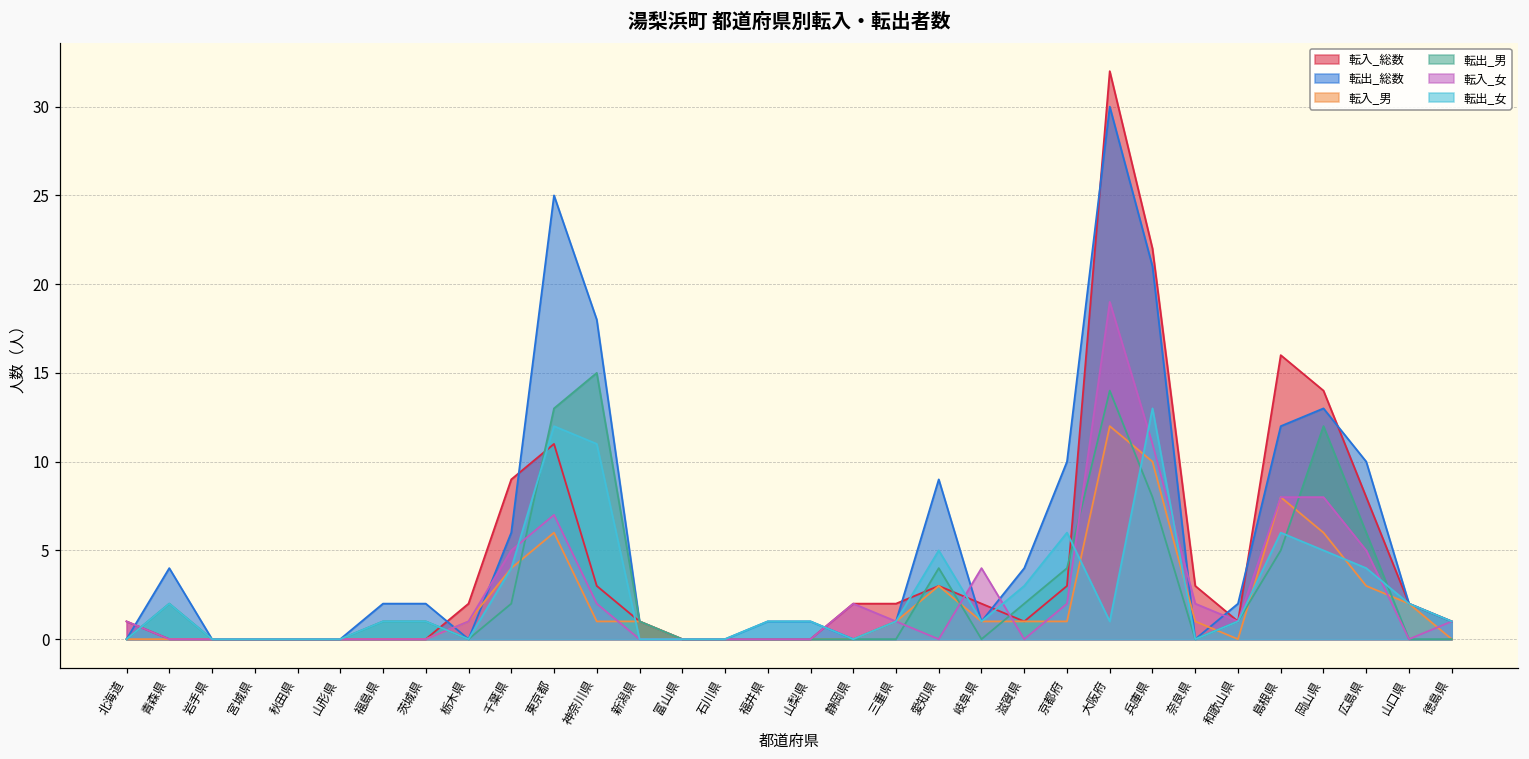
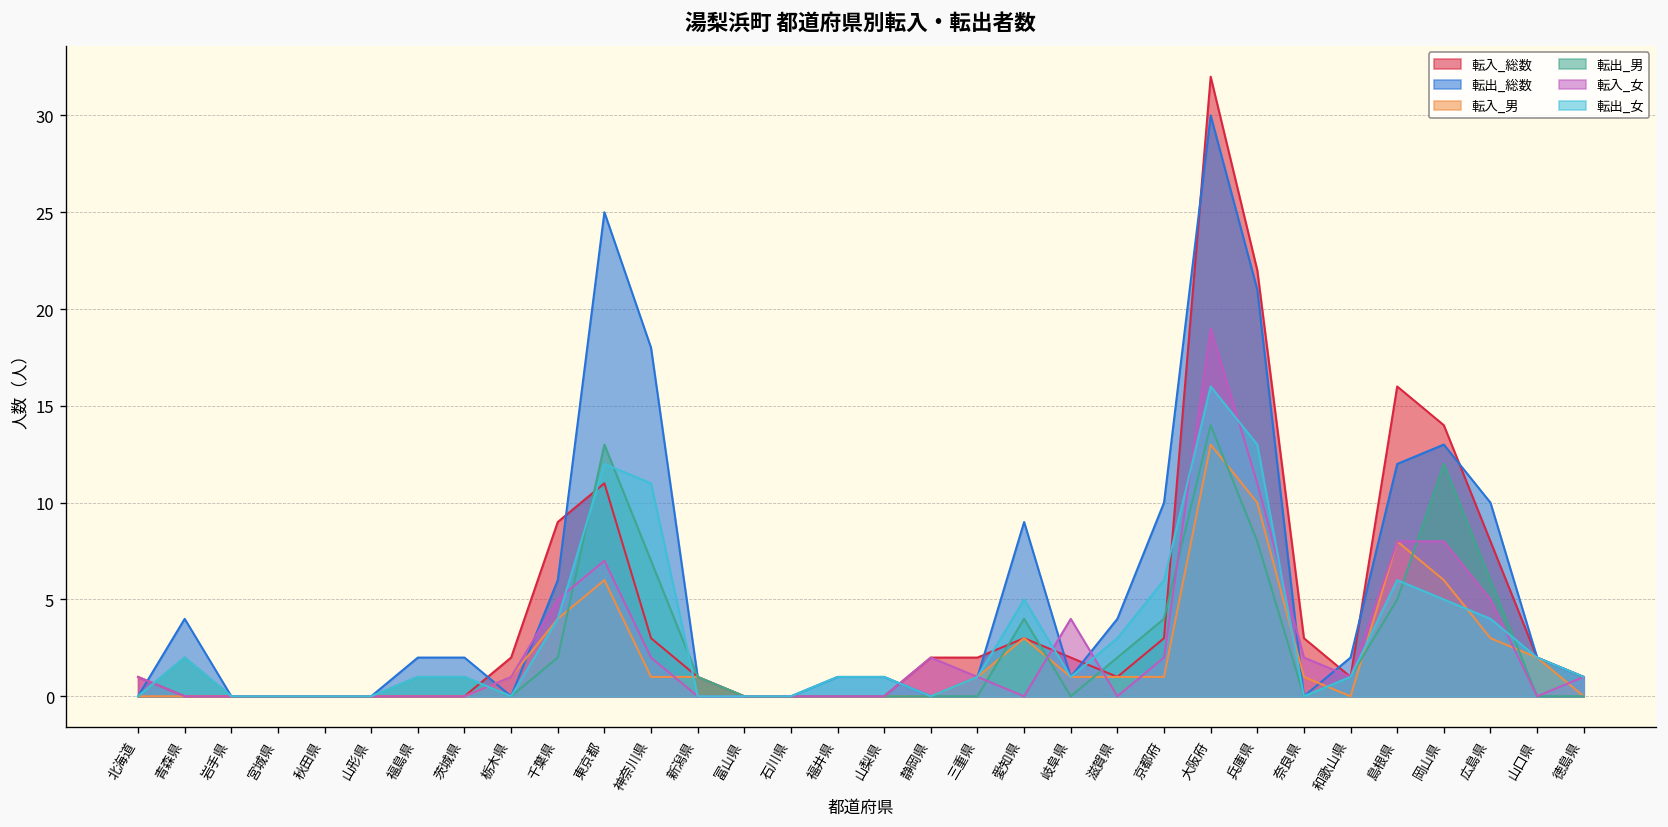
  {
    "転入_総数": {
      "栃木県": 2,
      "千葉県": 9,
      "東京都": 11,
      "神奈川県": 3,
      "三重県": 2,
      "岐阜県": 2,
      "京都府": 3,
      "大阪府": 32,
      "兵庫県": 22,
      "奈良県": 3,
      "島根県": 16,
      "岡山県": 14,
      "広島県": 8
    },
    "転出_総数": {
      "青森県": 4,
      "福島県": 2,
      "茨城県": 2,
      "千葉県": 6,
      "東京都": 25,
      "神奈川県": 18,
      "愛知県": 9,
      "滋賀県": 4,
      "京都府": 10,
      "大阪府": 30,
      "兵庫県": 21,
      "和歌山県": 2,
      "島根県": 12,
      "岡山県": 13,
      "広島県": 10
    },
    "転入_男": {
      "東京都": 6,
      "神奈川県": 1,
      "京都府": 1,
-     "大阪府": 12,
+     "大阪府": 13,
      "兵庫県": 10,
      "奈良県": 1,
      "和歌山県": 0,
      "岡山県": 6,
      "広島県": 3
    },
    "転出_男": {
      "千葉県": 2,
      "東京都": 13,
-     "神奈川県": 15,
+     "神奈川県": 7,
      "三重県": 0,
      "愛知県": 4,
      "岐阜県": 0,
      "滋賀県": 2,
      "京都府": 4,
      "大阪府": 14,
      "兵庫県": 8,
      "島根県": 5,
      "岡山県": 12,
      "広島県": 6
    },
    "転入_女": {
      "千葉県": 5,
      "東京都": 7,
      "神奈川県": 2,
      "愛知県": 0,
      "岐阜県": 4,
      "滋賀県": 0,
      "京都府": 2,
      "大阪府": 19,
      "兵庫県": 11,
      "奈良県": 2,
      "岡山県": 8,
      "広島県": 5
    },
    "転出_女": {
      "東京都": 12,
      "神奈川県": 11,
      "愛知県": 5,
      "滋賀県": 3,
      "京都府": 6,
-     "大阪府": 1,
+     "大阪府": 16,
      "兵庫県": 13,
      "島根県": 6,
      "岡山県": 5,
      "広島県": 4
    }
  }
